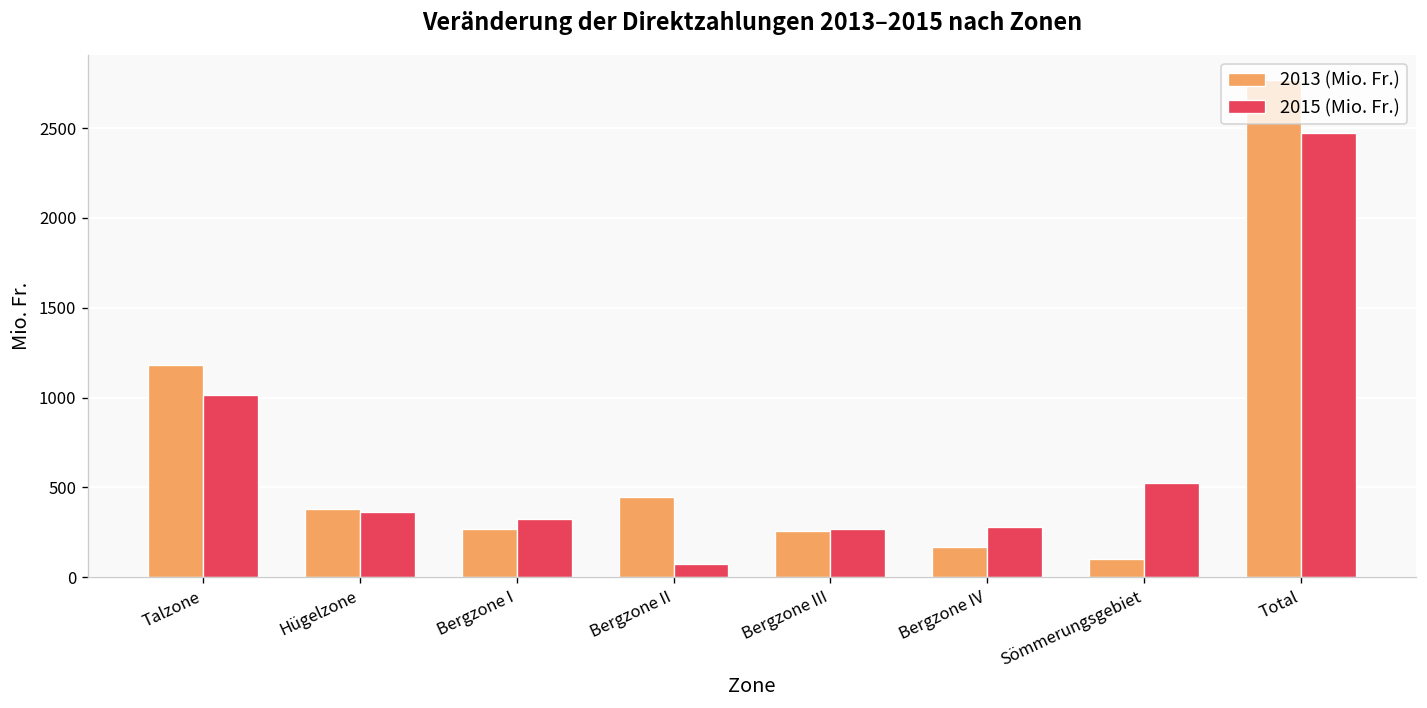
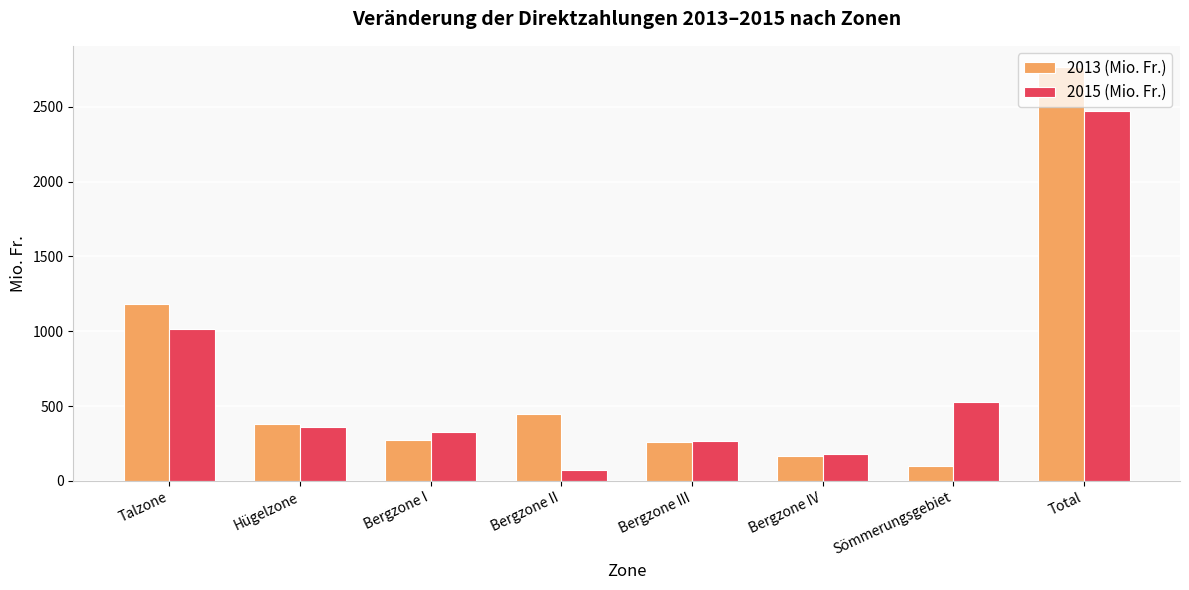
  {
    "2013 (Mio. Fr.)": {
      "Talzone": 1180,
      "Hügelzone": 380,
      "Bergzone I": 270,
      "Bergzone II": 450,
      "Bergzone III": 260,
      "Bergzone IV": 170,
      "Sömmerungsgebiet": 100
    },
    "2015 (Mio. Fr.)": {
      "Talzone": 1010,
      "Hügelzone": 360,
      "Bergzone I": 320,
      "Bergzone II": 70,
      "Bergzone III": 270,
-     "Bergzone IV": 280,
+     "Bergzone IV": 180,
      "Sömmerungsgebiet": 530,
      "Total": 2470
    }
  }
